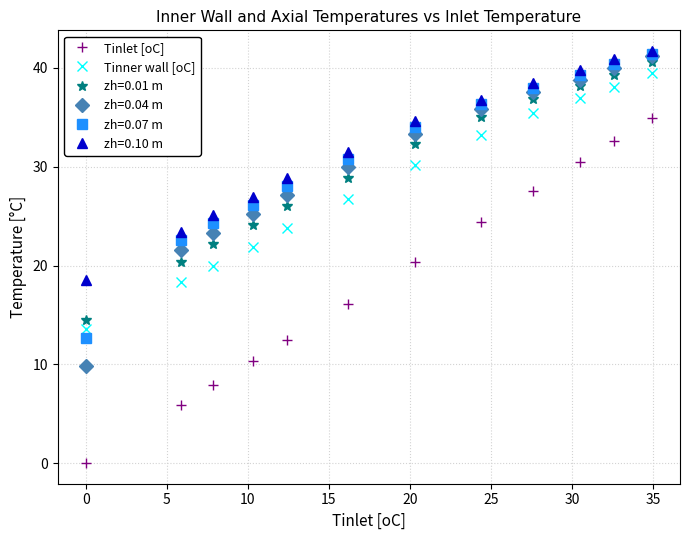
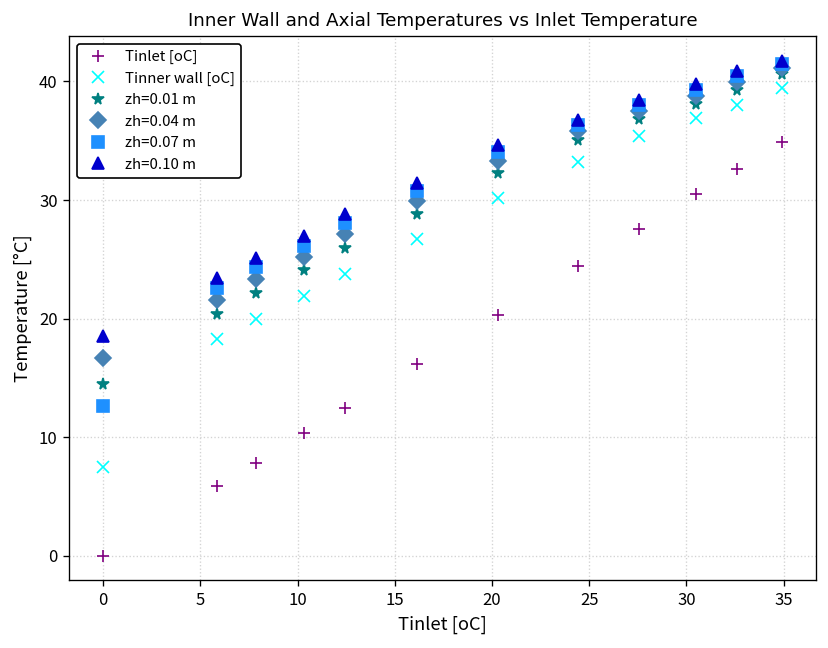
  {
    "Tinlet [oC]": {
      "0": 0
    },
    "Tinner wall [oC]": {
-     "0": 14
+     "0": 8
    },
    "zh=0.01 m": {
      "0": 15
    },
    "zh=0.04 m": {
-     "0": 10
+     "0": 17
    },
    "zh=0.07 m": {
      "0": 13
    },
    "zh=0.10 m": {
      "0": 19
    }
  }
